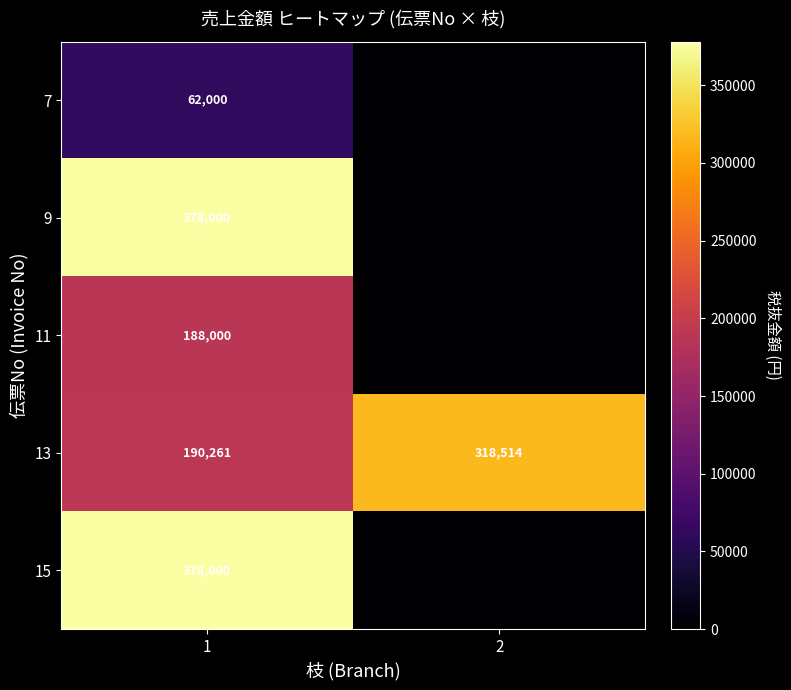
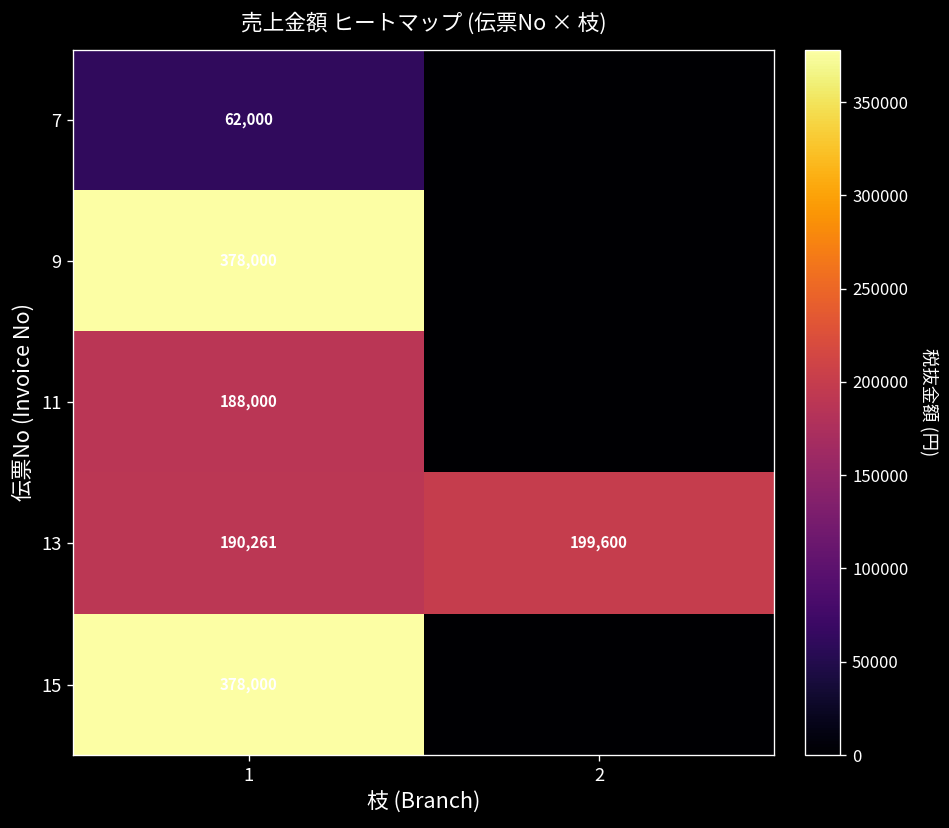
  {
    "7": {
      "1": "62,000"
    },
    "9": {
      "1": "378,000"
    },
    "11": {
      "1": "188,000"
    },
    "13": {
      "1": "190,261",
-     "2": "318,514"
+     "2": "199,600"
    },
    "15": {
      "1": "378,000"
    }
  }
